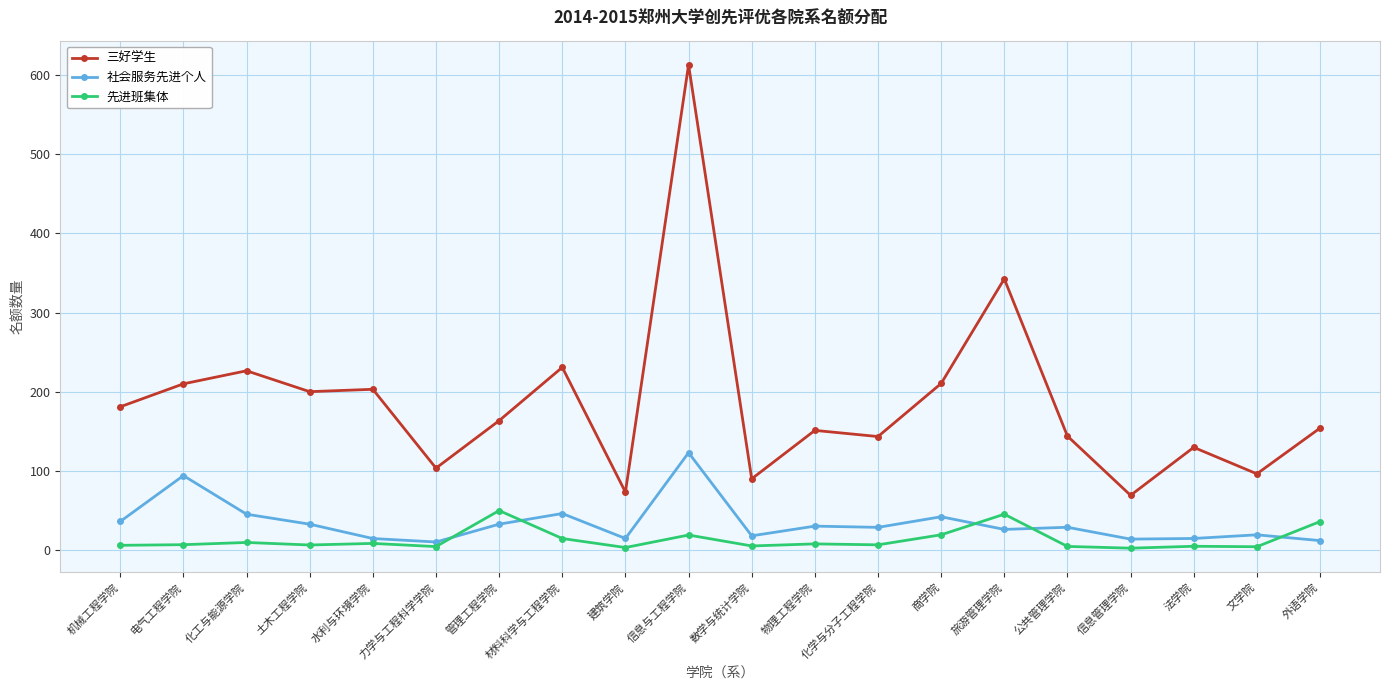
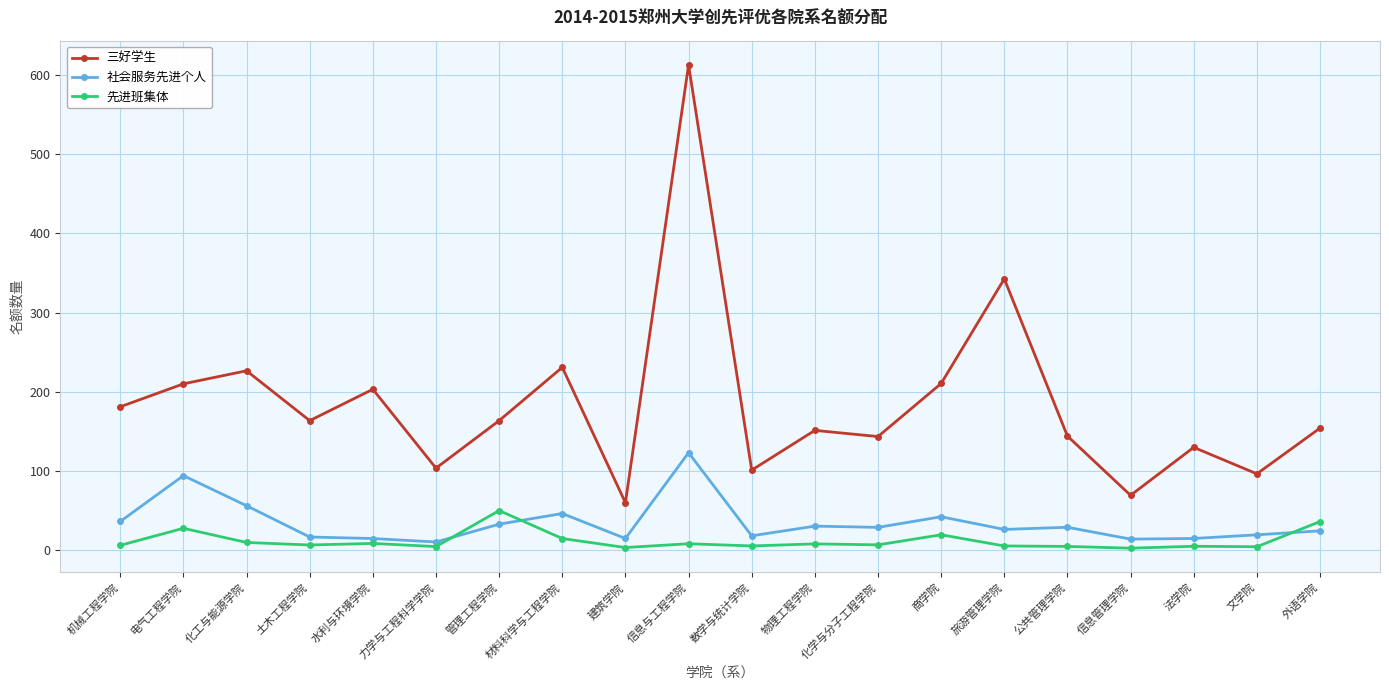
  {
    "三好学生": {
      "机械工程学院": 180,
      "电气工程学院": 210,
      "化工与能源学院": 230,
-     "土木工程学院": 200,
+     "土木工程学院": 160,
      "水利与环境学院": 200,
      "力学与工程科学学院": 100,
      "管理工程学院": 160,
      "材料科学与工程学院": 230,
-     "建筑学院": 70,
+     "建筑学院": 60,
      "信息与工程学院": 610,
-     "数学与统计学院": 90,
+     "数学与统计学院": 100,
      "物理工程学院": 150,
      "化学与分子工程学院": 140,
      "商学院": 210,
      "旅游管理学院": 340,
      "公共管理学院": 140,
      "信息管理学院": 70,
      "法学院": 130,
      "文学院": 100,
      "外语学院": 150
    },
    "社会服务先进个人": {
      "机械工程学院": 40,
      "电气工程学院": 90,
-     "化工与能源学院": 50,
-     "土木工程学院": 30,
+     "化工与能源学院": 60,
+     "土木工程学院": 20,
      "水利与环境学院": 10,
      "力学与工程科学学院": 10,
      "管理工程学院": 30,
      "材料科学与工程学院": 50,
      "建筑学院": 10,
      "信息与工程学院": 120,
      "数学与统计学院": 20,
      "物理工程学院": 30,
      "化学与分子工程学院": 30,
      "商学院": 40,
      "旅游管理学院": 30,
      "公共管理学院": 30,
      "信息管理学院": 10,
      "法学院": 10,
      "文学院": 20,
-     "外语学院": 10
+     "外语学院": 20
    },
    "先进班集体": {
      "机械工程学院": 10,
-     "电气工程学院": 10,
+     "电气工程学院": 30,
      "化工与能源学院": 10,
      "土木工程学院": 10,
      "水利与环境学院": 10,
      "力学与工程科学学院": 0,
      "管理工程学院": 50,
      "材料科学与工程学院": 10,
      "建筑学院": 0,
-     "信息与工程学院": 20,
+     "信息与工程学院": 10,
      "数学与统计学院": 10,
      "物理工程学院": 10,
      "化学与分子工程学院": 10,
      "商学院": 20,
-     "旅游管理学院": 50,
+     "旅游管理学院": 10,
      "公共管理学院": 0,
      "信息管理学院": 0,
      "法学院": 0,
      "文学院": 0,
      "外语学院": 40
    }
  }
